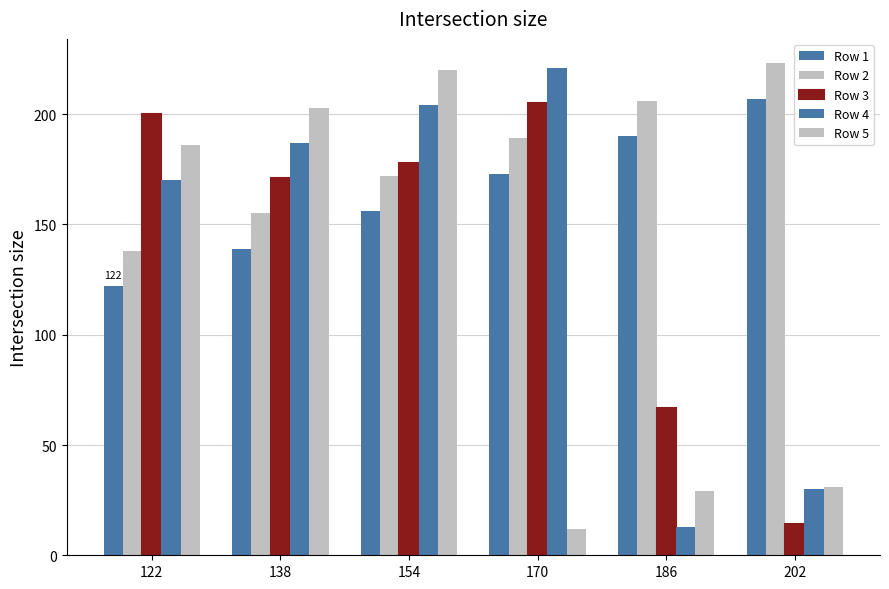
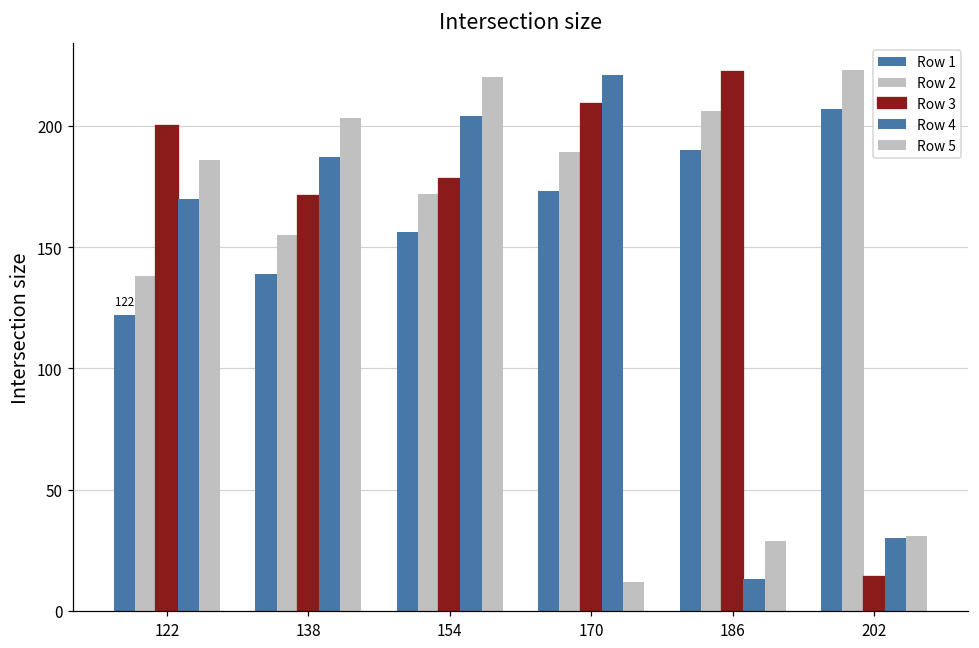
  {
    "Row 3": {
      "122": 200,
      "138": 171,
      "154": 178,
-     "170": 205,
-     "186": 67,
+     "170": 209,
+     "186": 222,
      "202": 14
    }
  }
